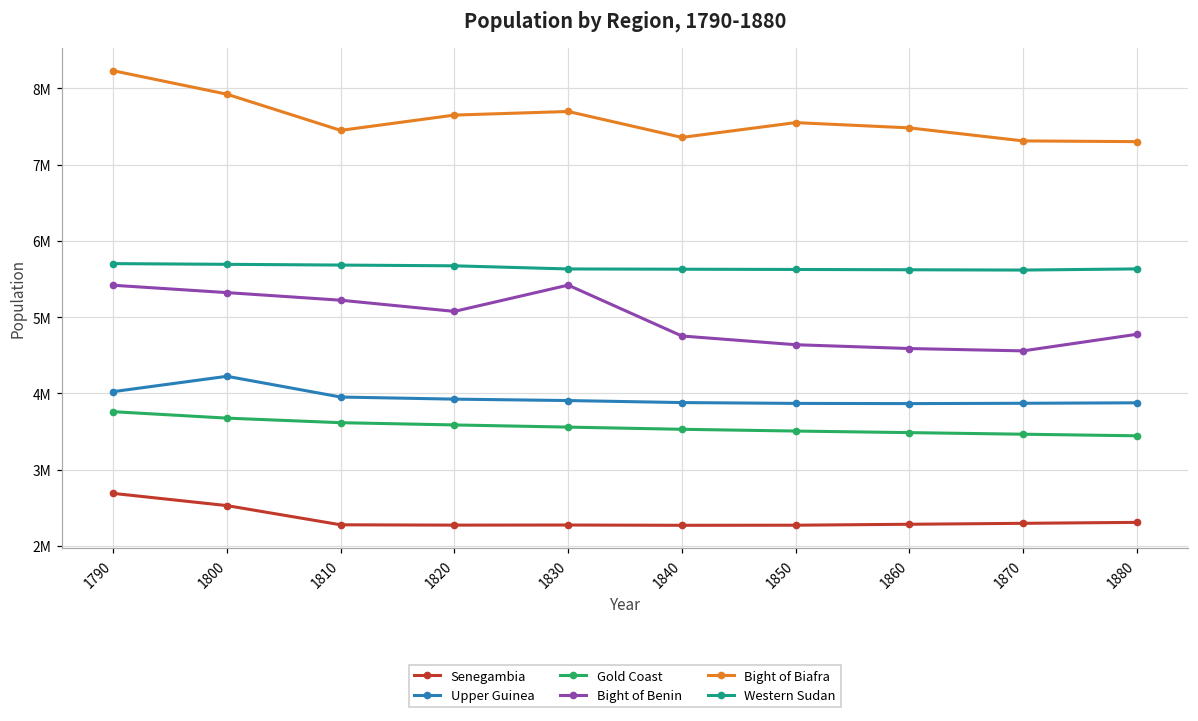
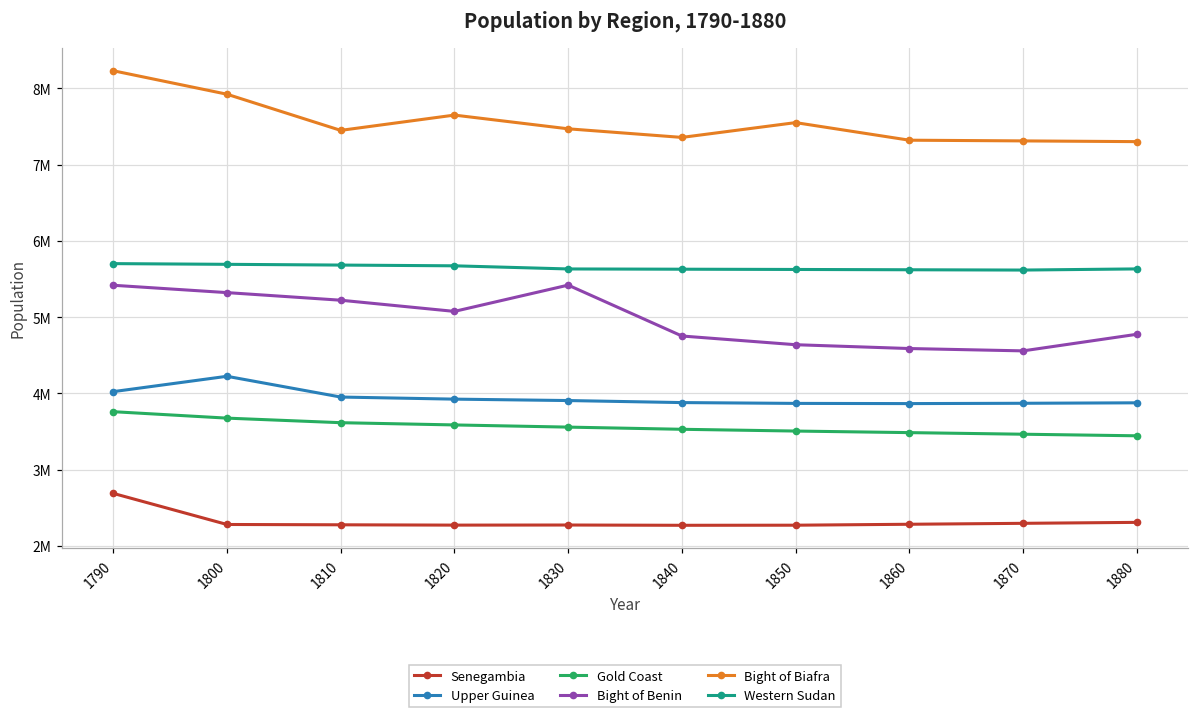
  {
    "Senegambia": {
      "1790": 2700000,
-     "1800": 2500000,
+     "1800": 2300000,
      "1810": 2300000,
      "1820": 2300000,
      "1830": 2300000,
      "1840": 2300000,
      "1850": 2300000,
      "1860": 2300000,
      "1870": 2300000,
      "1880": 2300000
    },
    "Upper Guinea": {
      "1790": 4000000,
      "1800": 4200000,
      "1810": 4000000,
      "1820": 3900000,
      "1830": 3900000,
      "1840": 3900000,
      "1850": 3900000,
      "1860": 3900000,
      "1870": 3900000,
      "1880": 3900000
    },
    "Bight of Benin": {
      "1790": 5400000,
      "1800": 5300000,
      "1810": 5200000,
      "1820": 5100000,
      "1830": 5400000,
      "1840": 4800000,
      "1850": 4600000,
      "1860": 4600000,
      "1870": 4600000,
      "1880": 4800000
    },
    "Bight of Biafra": {
      "1790": 8200000,
      "1800": 7900000,
      "1810": 7400000,
      "1820": 7700000,
-     "1830": 7700000,
+     "1830": 7500000,
      "1840": 7400000,
      "1850": 7600000,
-     "1860": 7500000,
+     "1860": 7300000,
      "1870": 7300000,
      "1880": 7300000
    }
  }
